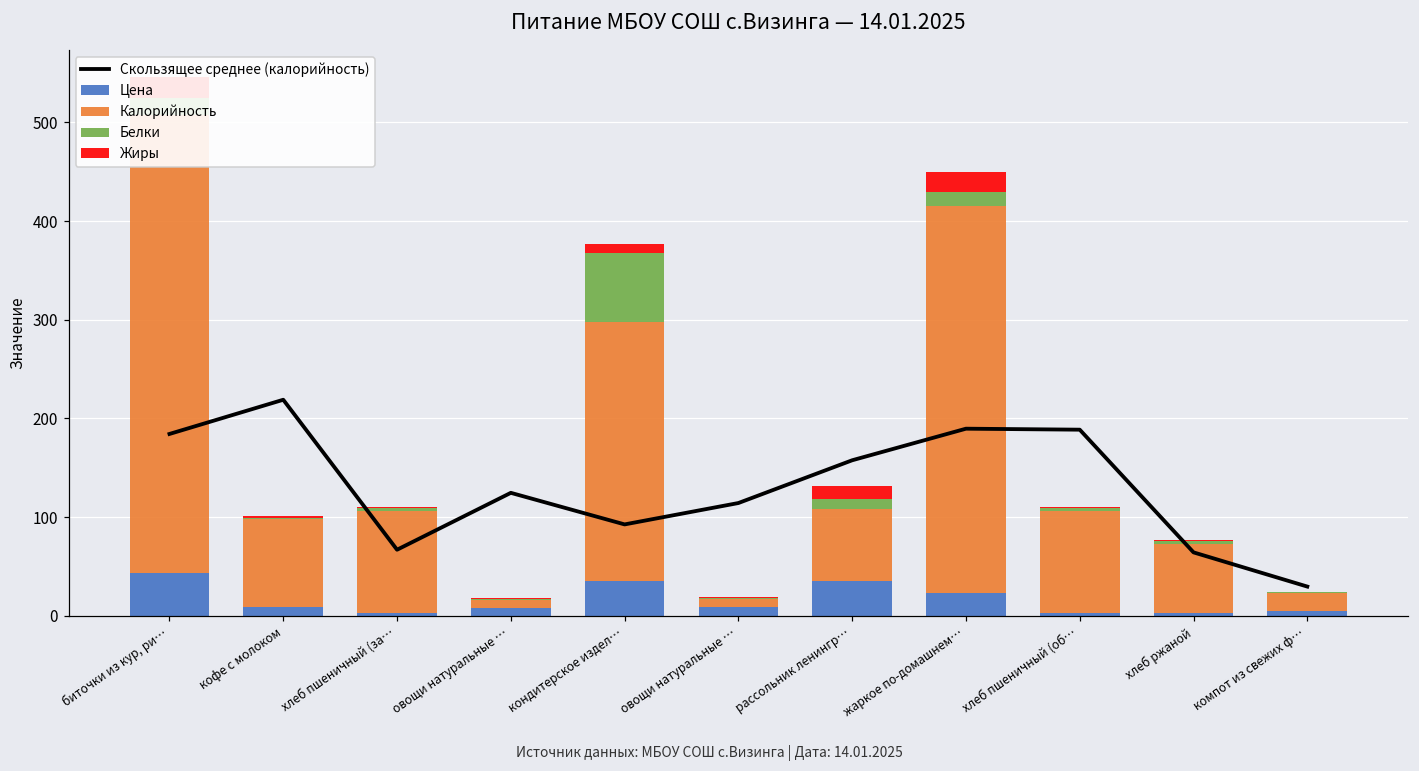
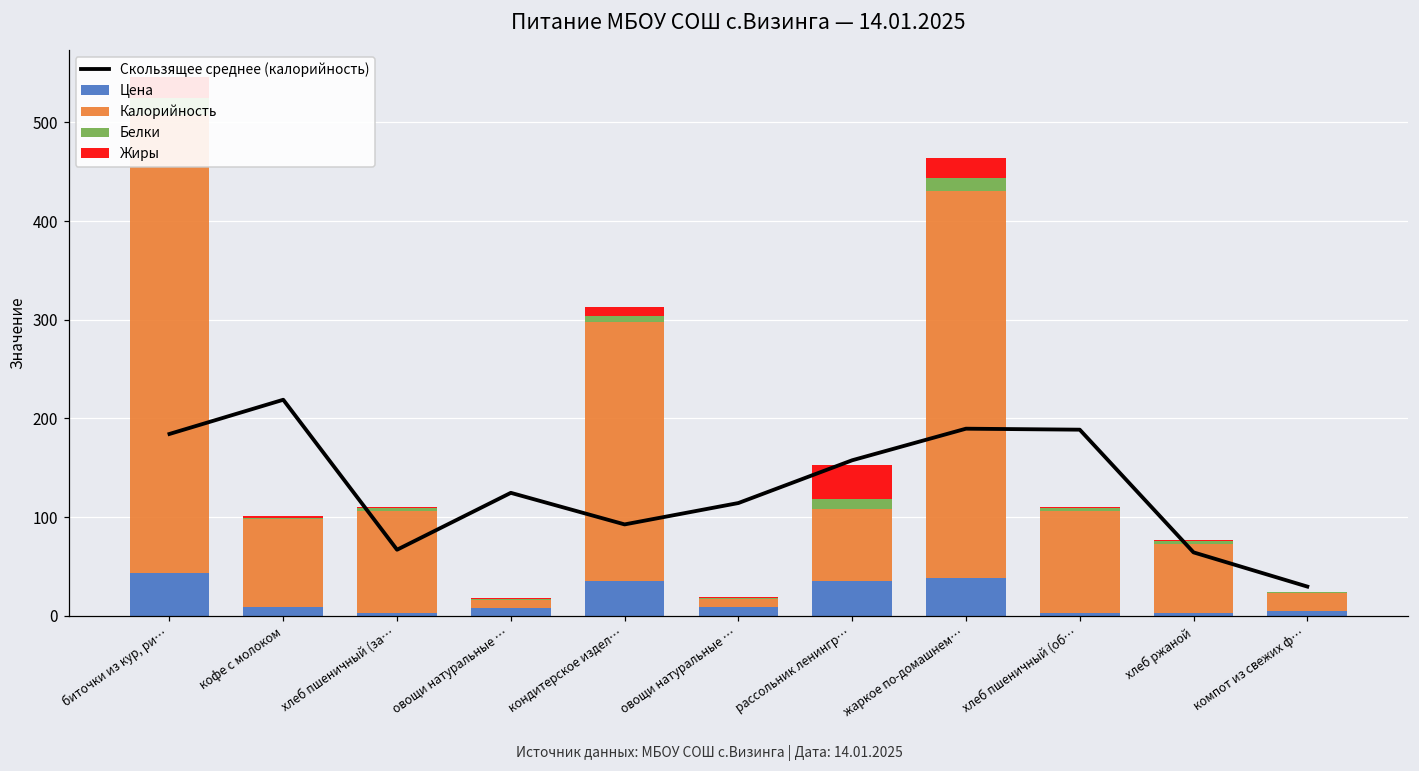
  {
    "Скользящее среднее (калорийность)": {
      "биточки из кур, ри…": 180,
      "кофе с молоком": 220,
      "хлеб пшеничный (за…": 70,
      "кондитерское издел…": 90,
      "рассольник ленингр…": 160,
      "жаркое по-домашнем…": 190,
      "хлеб пшеничный (об…": 190,
      "хлеб ржаной": 60,
      "компот из свежих ф…": 30
    },
    "Цена": {
      "биточки из кур, ри…": 40,
      "кофе с молоком": 10,
      "кондитерское издел…": 40,
      "рассольник ленингр…": 30,
-     "жаркое по-домашнем…": 20,
+     "жаркое по-домашнем…": 40,
      "компот из свежих ф…": 0
    },
    "Калорийность": {
      "кофе с молоком": 90,
      "хлеб пшеничный (за…": 100,
      "кондитерское издел…": 260,
      "рассольник ленингр…": 70,
      "жаркое по-домашнем…": 390,
      "хлеб пшеничный (об…": 100,
      "хлеб ржаной": 70,
      "компот из свежих ф…": 20
    },
    "Белки": {
      "хлеб пшеничный (за…": 0,
-     "кондитерское издел…": 70,
+     "кондитерское издел…": 10,
      "рассольник ленингр…": 10,
      "жаркое по-домашнем…": 10,
      "хлеб пшеничный (об…": 0,
      "хлеб ржаной": 0
    },
    "Жиры": {
      "кондитерское издел…": 10,
-     "рассольник ленингр…": 10,
+     "рассольник ленингр…": 40,
      "жаркое по-домашнем…": 20,
      "компот из свежих ф…": 0
    }
  }
